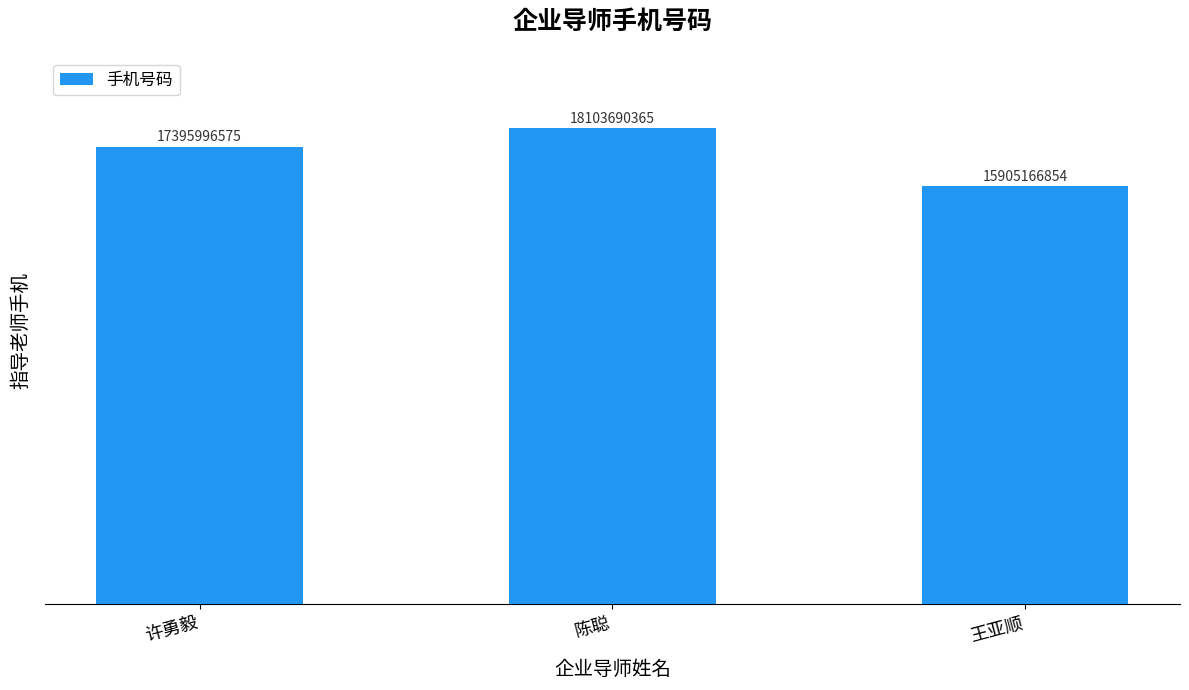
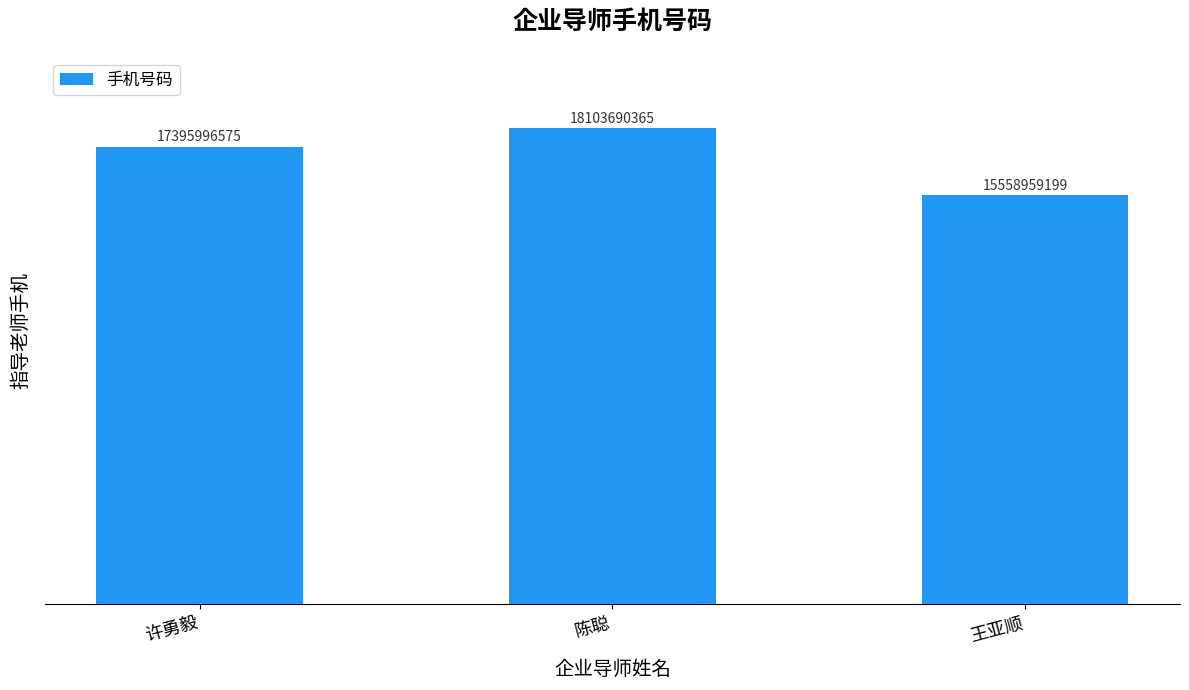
  {
    "许勇毅": 17395996575,
    "陈聪": 18103690365,
-   "王亚顺": 15905166854
+   "王亚顺": 15558959199
  }
